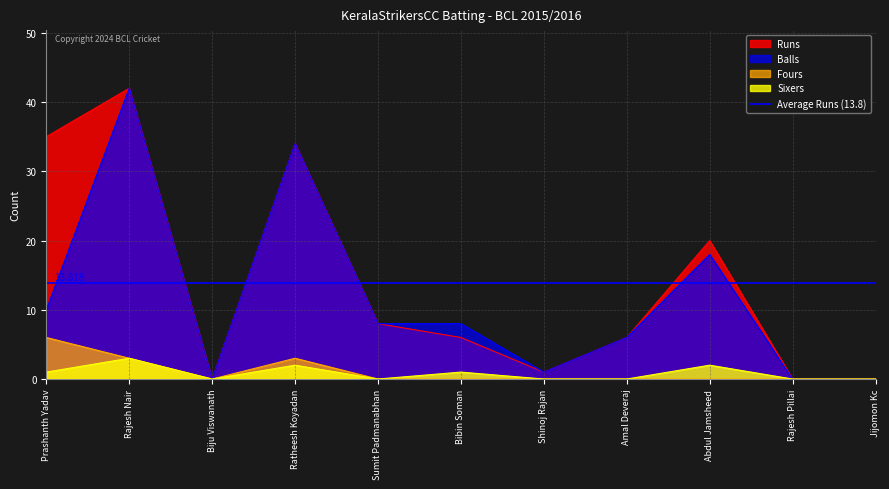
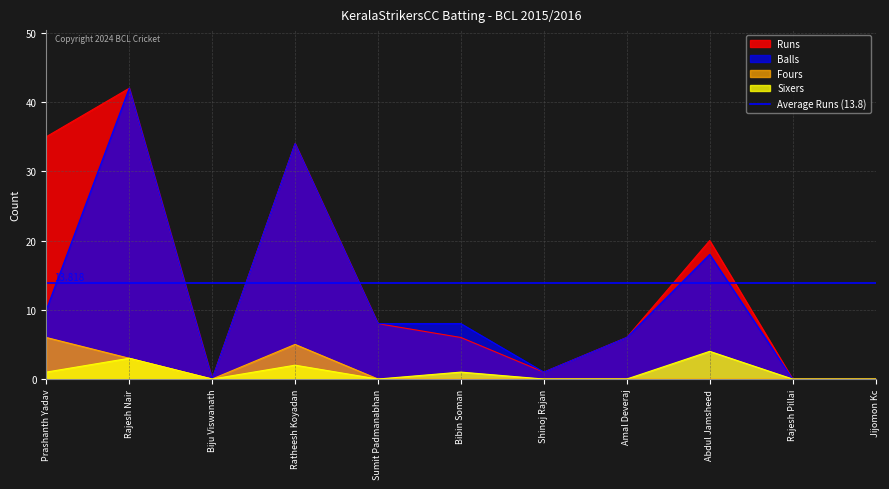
  {
    "Runs": {
      "Prashanth Yadav": 35,
      "Bibin Soman": 6,
      "Abdul Jamsheed": 20
    },
    "Balls": {
      "Prashanth Yadav": 10,
      "Bibin Soman": 8,
      "Abdul Jamsheed": 18
    },
    "Fours": {
      "Prashanth Yadav": 6,
-     "Ratheesh Koyadan": 3,
+     "Ratheesh Koyadan": 5,
      "Bibin Soman": 0,
      "Abdul Jamsheed": 0
    },
    "Sixers": {
      "Prashanth Yadav": 1,
      "Ratheesh Koyadan": 2,
      "Bibin Soman": 1,
-     "Abdul Jamsheed": 2
+     "Abdul Jamsheed": 4
    }
  }
